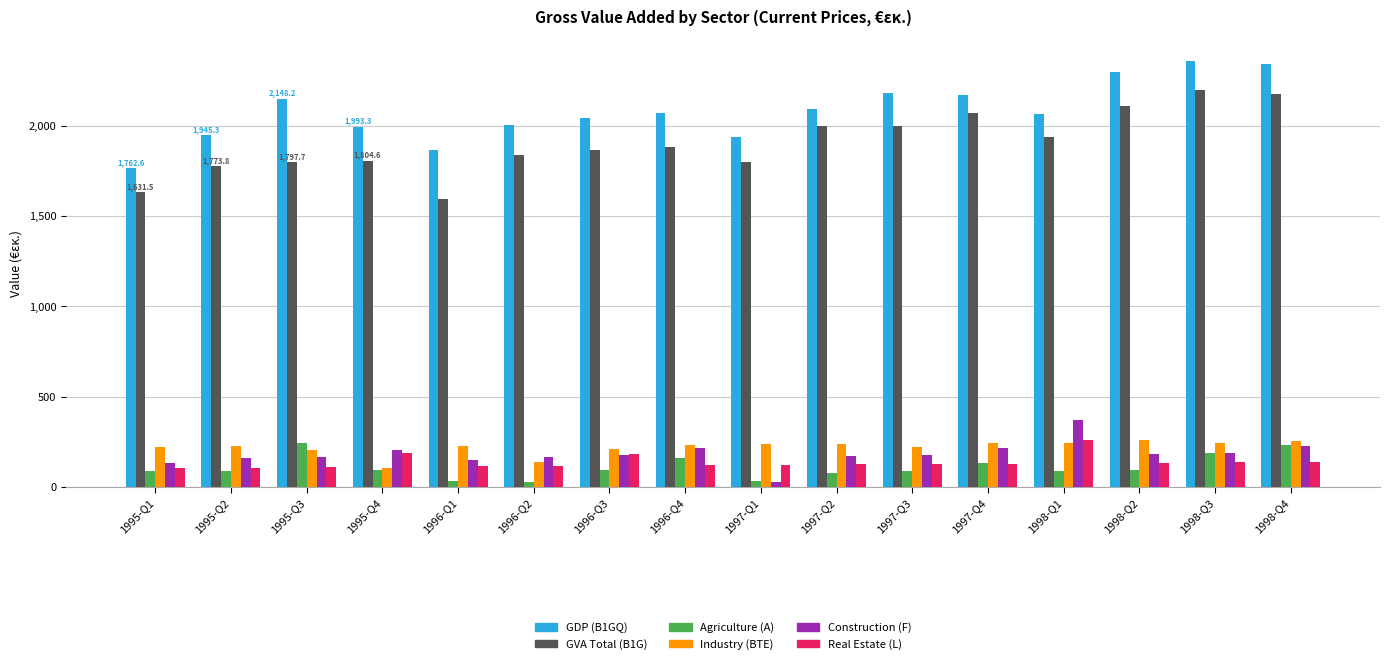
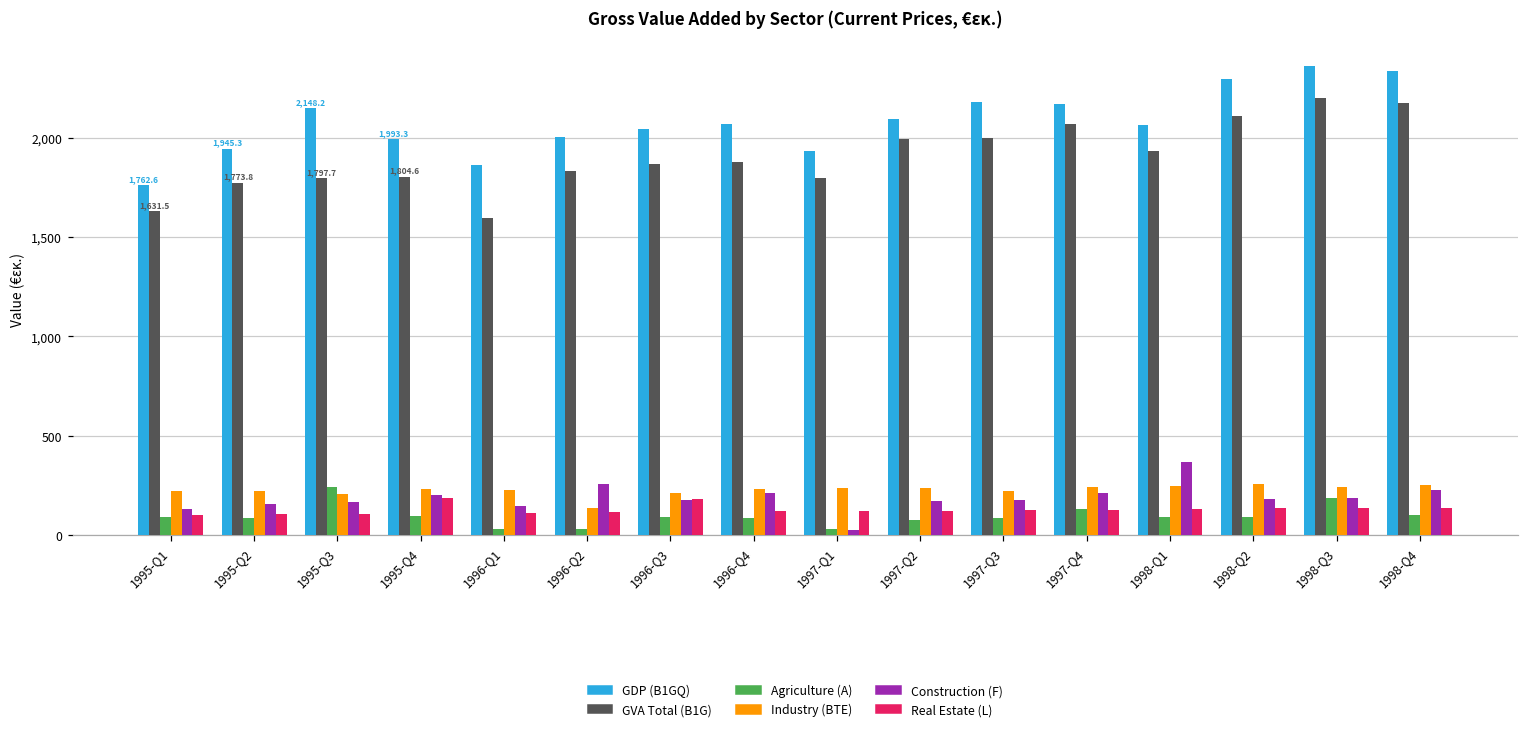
  {
    "GDP (B1GQ)": {
      "1995-Q1": "1,762.6",
      "1995-Q2": "1,945.3",
      "1995-Q3": "2,148.2",
      "1995-Q4": "1,993.3"
    },
    "GVA Total (B1G)": {
      "1995-Q1": "1,631.5",
      "1995-Q2": "1,773.8",
      "1995-Q3": "1,797.7",
      "1995-Q4": "1,804.6"
    },
    "Agriculture (A)": {
      "1995-Q1": "90",
      "1995-Q2": "90",
      "1995-Q3": "240",
      "1995-Q4": "100",
      "1996-Q1": "30",
      "1996-Q2": "30",
      "1996-Q3": "90",
-     "1996-Q4": "160",
+     "1996-Q4": "90",
      "1997-Q1": "30",
      "1997-Q2": "80",
      "1997-Q3": "90",
      "1997-Q4": "130",
      "1998-Q1": "90",
      "1998-Q2": "90",
      "1998-Q3": "190",
-     "1998-Q4": "230"
+     "1998-Q4": "100"
    },
    "Industry (BTE)": {
      "1995-Q1": "220",
      "1995-Q2": "220",
      "1995-Q3": "210",
-     "1995-Q4": "110",
+     "1995-Q4": "230",
      "1996-Q1": "230",
      "1996-Q2": "140",
      "1996-Q3": "210",
      "1996-Q4": "230",
      "1997-Q1": "240",
      "1997-Q2": "240",
      "1997-Q3": "220",
      "1997-Q4": "240",
      "1998-Q1": "250",
      "1998-Q2": "260",
      "1998-Q3": "240",
      "1998-Q4": "250"
    },
    "Construction (F)": {
      "1995-Q1": "130",
      "1995-Q2": "160",
      "1995-Q3": "170",
      "1995-Q4": "200",
      "1996-Q1": "150",
-     "1996-Q2": "170",
+     "1996-Q2": "260",
      "1996-Q3": "170",
      "1996-Q4": "210",
      "1997-Q1": "30",
      "1997-Q2": "170",
      "1997-Q3": "180",
      "1997-Q4": "210",
      "1998-Q1": "370",
      "1998-Q2": "180",
      "1998-Q3": "190",
      "1998-Q4": "230"
    },
    "Real Estate (L)": {
      "1995-Q1": "100",
      "1995-Q2": "110",
      "1995-Q3": "110",
      "1995-Q4": "190",
      "1996-Q1": "110",
      "1996-Q2": "120",
      "1996-Q3": "180",
      "1996-Q4": "120",
      "1997-Q1": "120",
      "1997-Q2": "120",
      "1997-Q3": "130",
      "1997-Q4": "130",
-     "1998-Q1": "260",
+     "1998-Q1": "130",
      "1998-Q2": "130",
      "1998-Q3": "140",
      "1998-Q4": "140"
    }
  }
